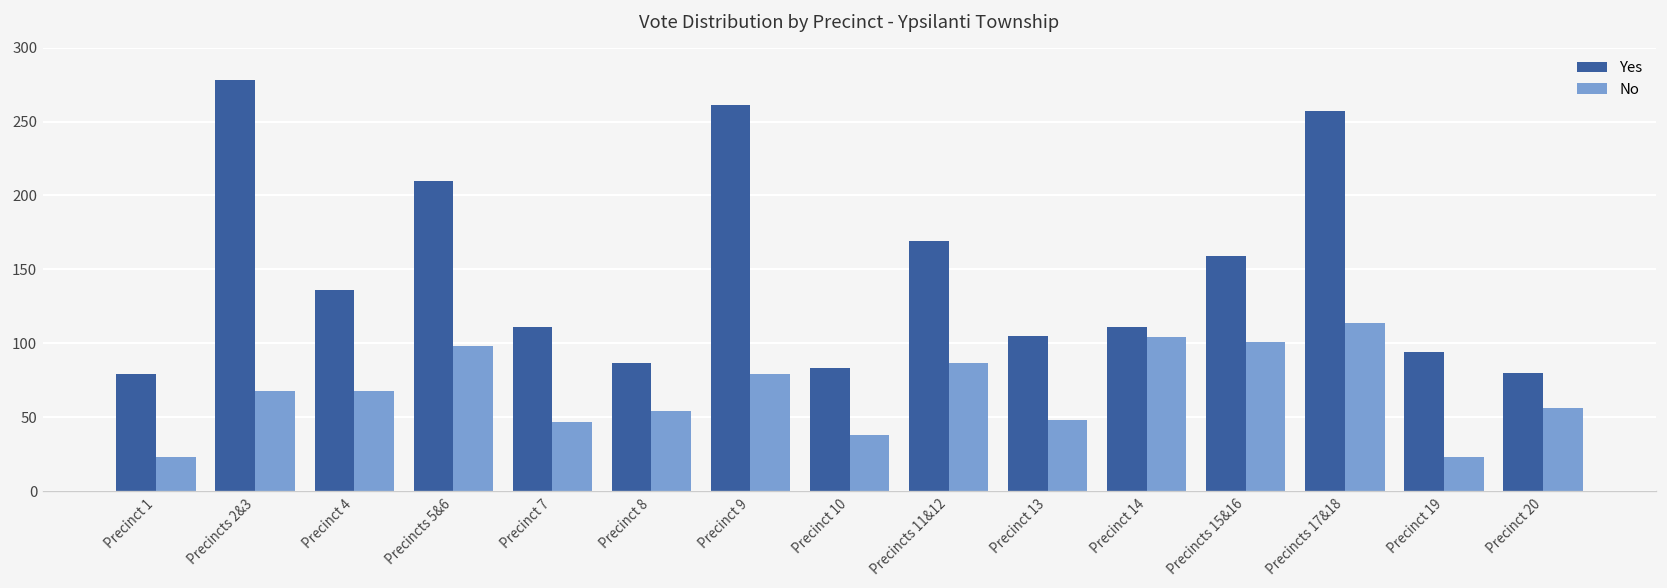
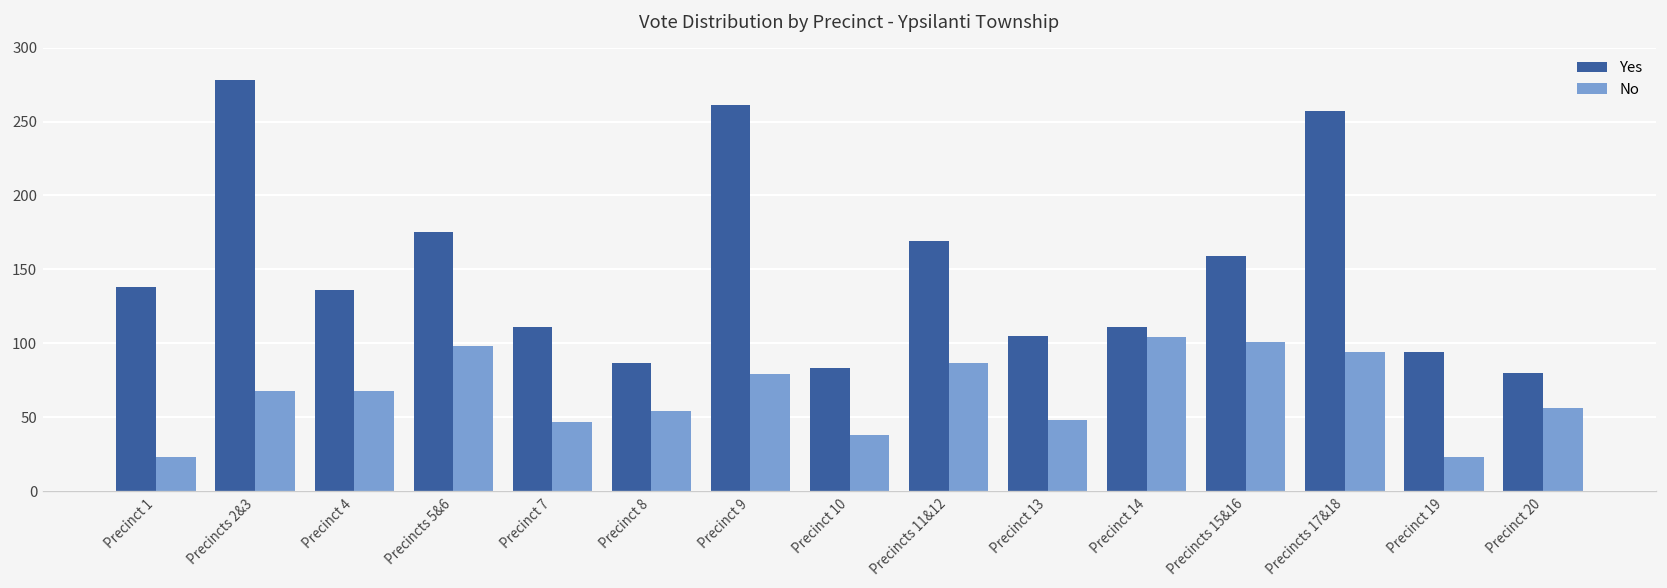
  {
    "Yes": {
-     "Precinct 1": 79,
+     "Precinct 1": 138,
      "Precincts 2&3": 278,
      "Precinct 4": 136,
-     "Precincts 5&6": 210,
+     "Precincts 5&6": 175,
      "Precinct 7": 111,
      "Precinct 8": 87,
      "Precinct 9": 261,
      "Precinct 10": 83,
      "Precincts 11&12": 169,
      "Precinct 13": 105,
      "Precinct 14": 111,
      "Precincts 15&16": 159,
      "Precincts 17&18": 257,
      "Precinct 19": 94,
      "Precinct 20": 80
    },
    "No": {
      "Precinct 1": 23,
      "Precincts 2&3": 68,
      "Precinct 4": 68,
      "Precincts 5&6": 98,
      "Precinct 7": 47,
      "Precinct 8": 54,
      "Precinct 9": 79,
      "Precinct 10": 38,
      "Precincts 11&12": 87,
      "Precinct 13": 48,
      "Precinct 14": 104,
      "Precincts 15&16": 101,
-     "Precincts 17&18": 114,
+     "Precincts 17&18": 94,
      "Precinct 19": 23,
      "Precinct 20": 56
    }
  }
